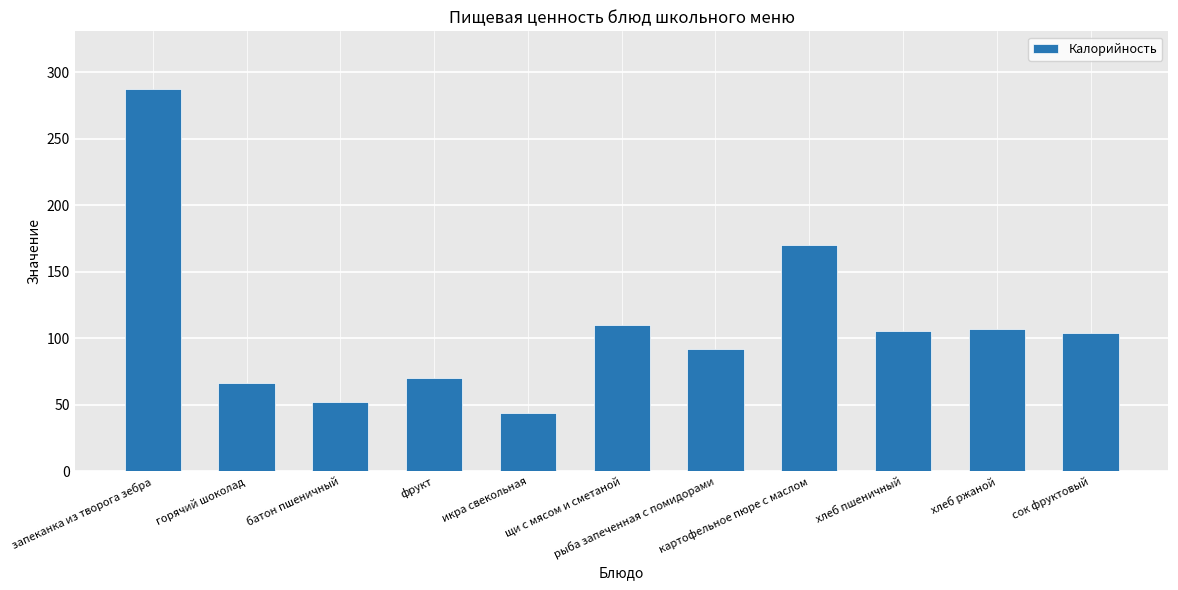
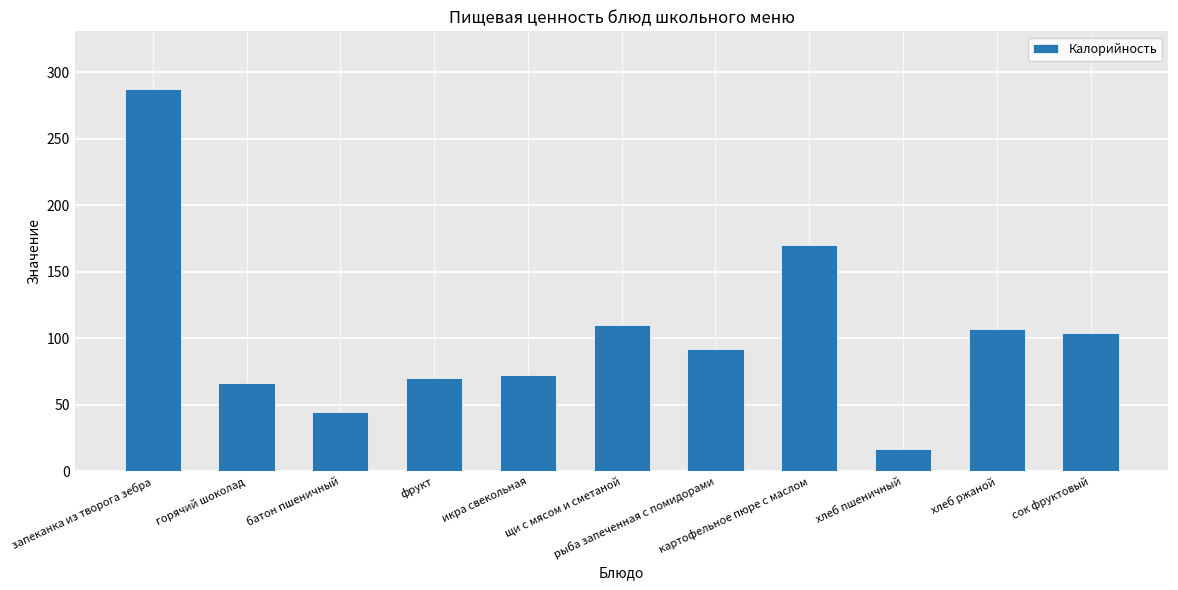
  {
    "запеканка из творога зебра": 288,
    "горячий шоколад": 66,
-   "батон пшеничный": 52,
+   "батон пшеничный": 44,
    "фрукт": 71,
-   "икра свекольная": 44,
+   "икра свекольная": 72,
    "щи с мясом и сметаной": 110,
    "рыба запеченная с помидорами": 92,
    "картофельное пюре с маслом": 170,
-   "хлеб пшеничный": 106,
+   "хлеб пшеничный": 17,
    "хлеб ржаной": 107,
    "сок фруктовый": 104
  }
